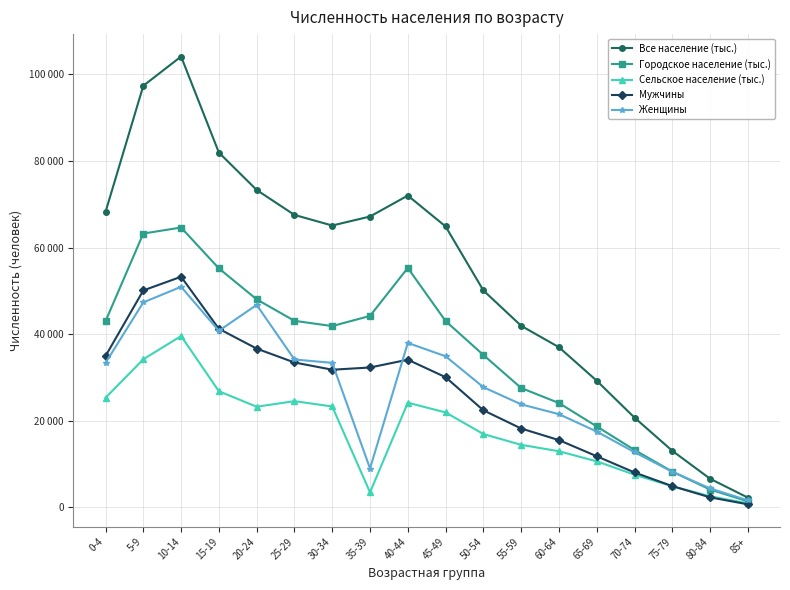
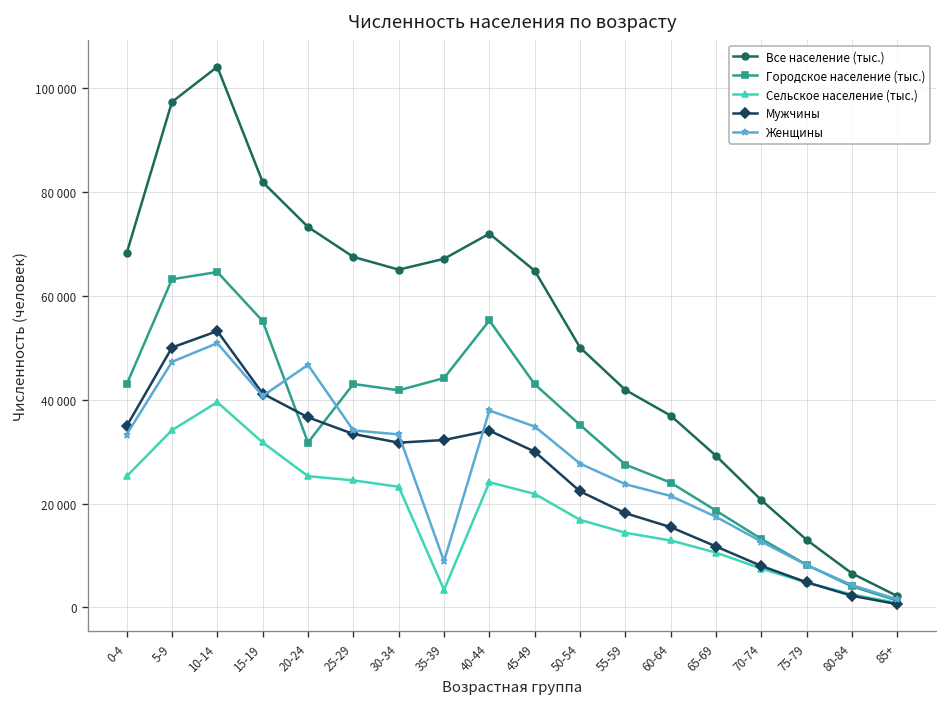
  {
    "Городское население (тыс.)": {
      "0-4": 43000,
      "5-9": 63000,
      "10-14": 65000,
      "15-19": 55000,
-     "20-24": 48000,
+     "20-24": 32000,
      "25-29": 43000,
      "30-34": 42000,
      "35-39": 44000,
      "40-44": 55000,
      "45-49": 43000,
      "50-54": 35000,
      "55-59": 28000,
      "60-64": 24000,
      "65-69": 19000
    },
    "Сельское население (тыс.)": {
      "0-4": 25000,
      "5-9": 34000,
      "10-14": 40000,
-     "15-19": 27000,
-     "20-24": 23000,
+     "15-19": 32000,
+     "20-24": 25000,
      "25-29": 24000,
      "30-34": 23000,
      "35-39": 3000,
      "40-44": 24000,
      "45-49": 22000,
      "50-54": 17000,
      "55-59": 14000,
      "60-64": 13000,
      "65-69": 11000
    },
    "Женщины": {
      "0-4": 33000,
      "5-9": 47000,
      "10-14": 51000,
      "20-24": 47000,
      "25-29": 34000,
      "30-34": 33000,
      "35-39": 9000,
      "40-44": 38000,
      "45-49": 35000,
      "50-54": 28000,
      "55-59": 24000,
      "60-64": 21000,
      "65-69": 17000
    }
  }
